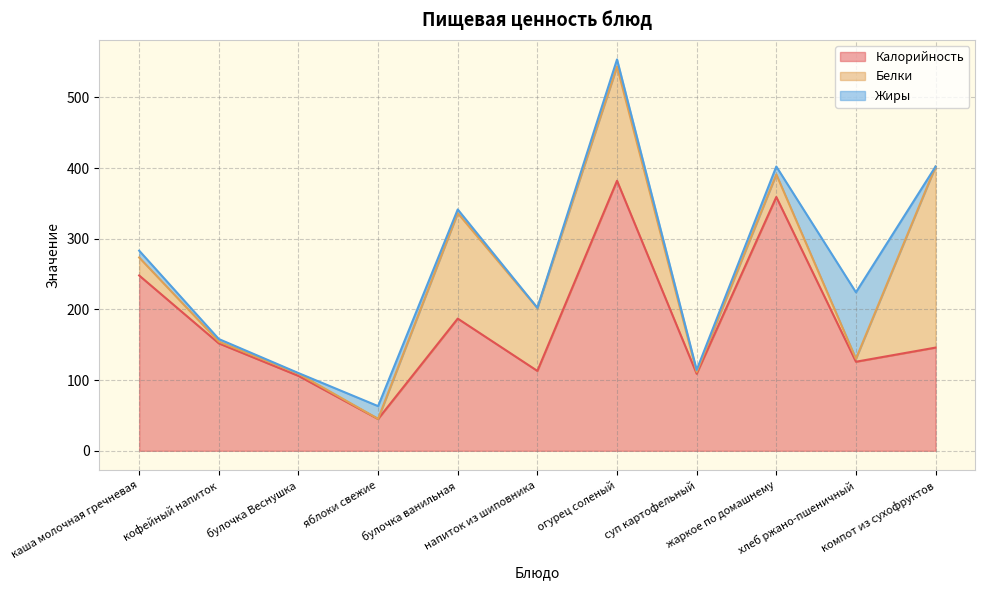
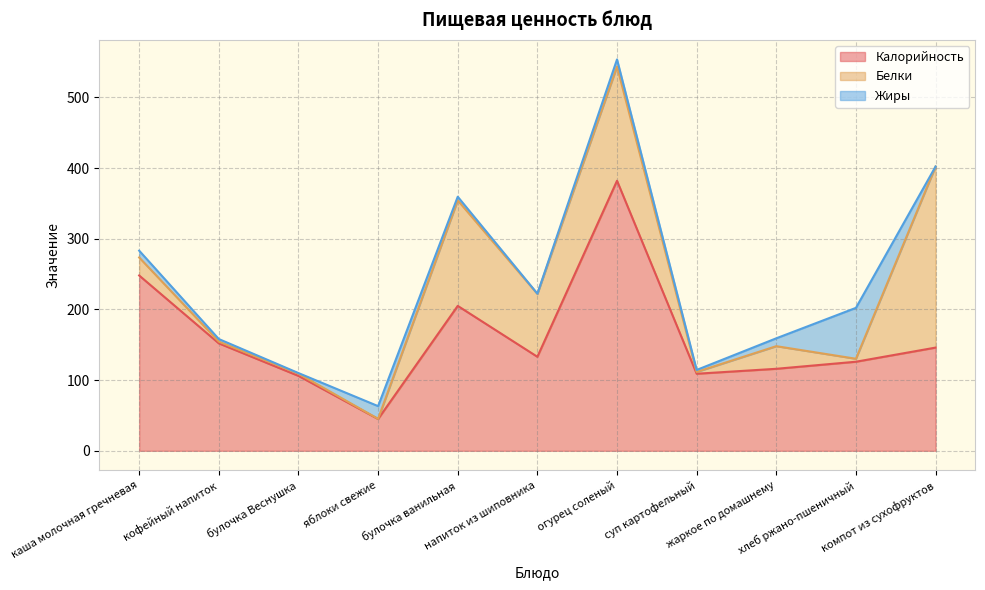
  {
    "Калорийность": {
      "каша молочная гречневая": 250,
-     "булочка ванильная": 190,
-     "напиток из шиповника": 110,
+     "булочка ванильная": 210,
+     "напиток из шиповника": 130,
      "огурец соленый": 380,
-     "жаркое по домашнему": 360,
+     "жаркое по домашнему": 120,
      "хлеб ржано-пшеничный": 130,
      "компот из сухофруктов": 150
    },
    "Белки": {
      "каша молочная гречневая": 30,
      "булочка ванильная": 150,
      "огурец соленый": 160,
      "жаркое по домашнему": 30,
      "хлеб ржано-пшеничный": 0
    },
    "Жиры": {
      "каша молочная гречневая": 10,
      "кофейный напиток": 0,
      "яблоки свежие": 20,
      "булочка ванильная": 10,
      "огурец соленый": 10,
      "жаркое по домашнему": 10,
-     "хлеб ржано-пшеничный": 90
+     "хлеб ржано-пшеничный": 70
    }
  }
